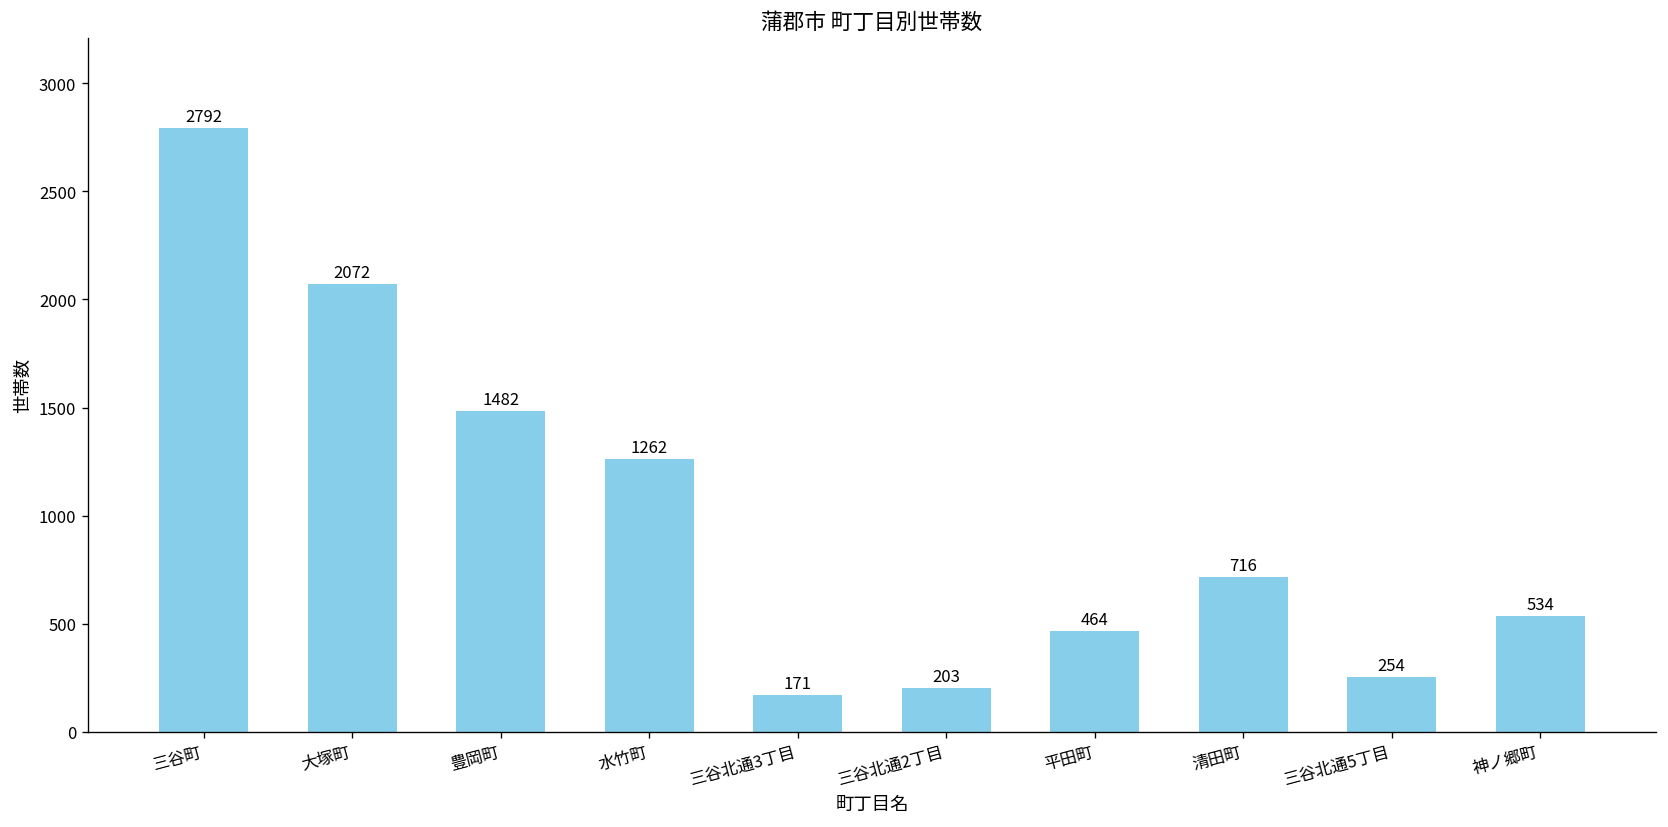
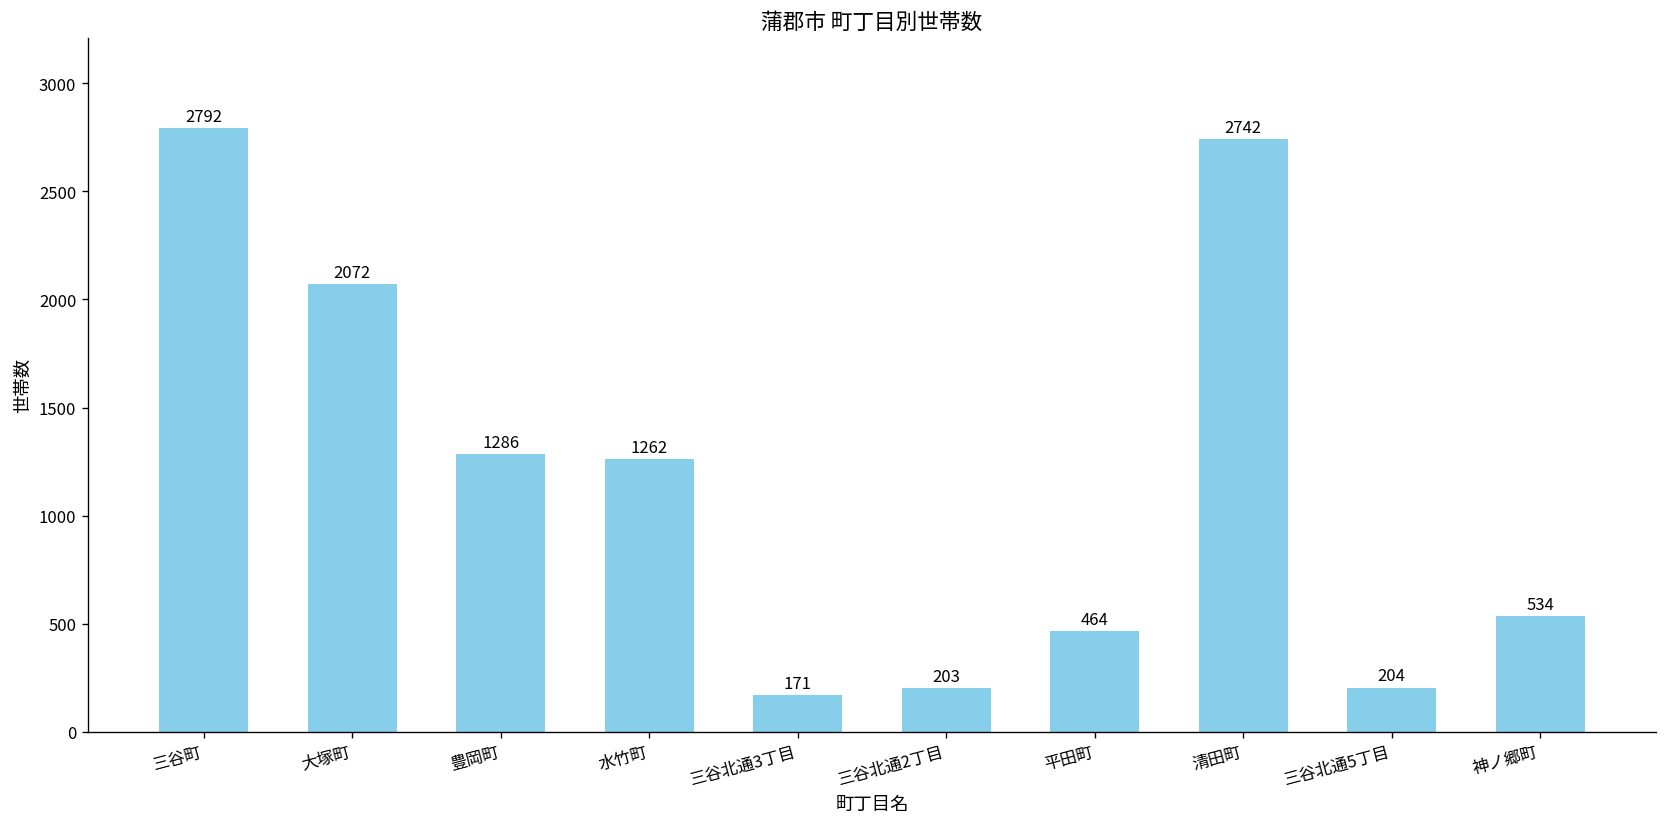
  {
    "三谷町": 2792,
    "大塚町": 2072,
-   "豊岡町": 1482,
+   "豊岡町": 1286,
    "水竹町": 1262,
    "三谷北通3丁目": 171,
    "三谷北通2丁目": 203,
    "平田町": 464,
-   "清田町": 716,
-   "三谷北通5丁目": 254,
+   "清田町": 2742,
+   "三谷北通5丁目": 204,
    "神ノ郷町": 534
  }
